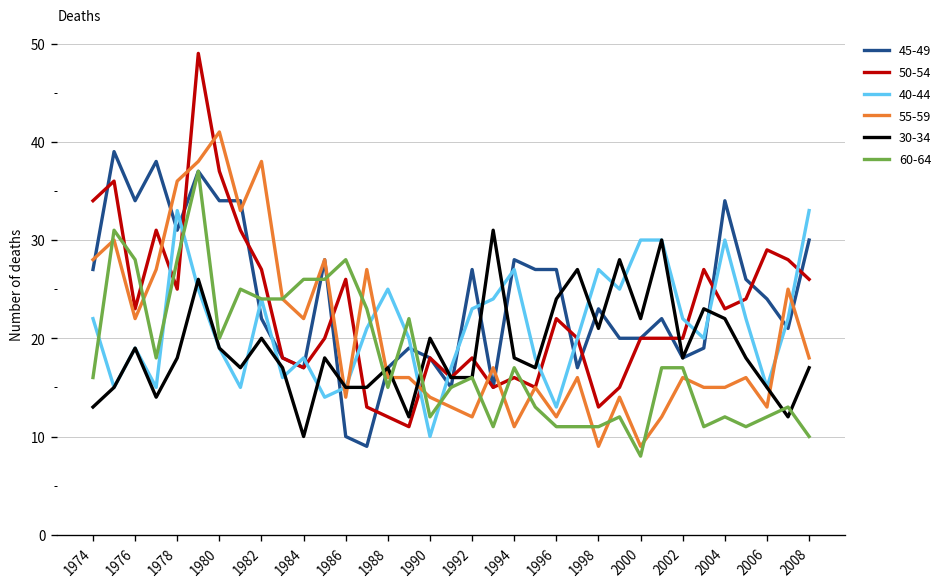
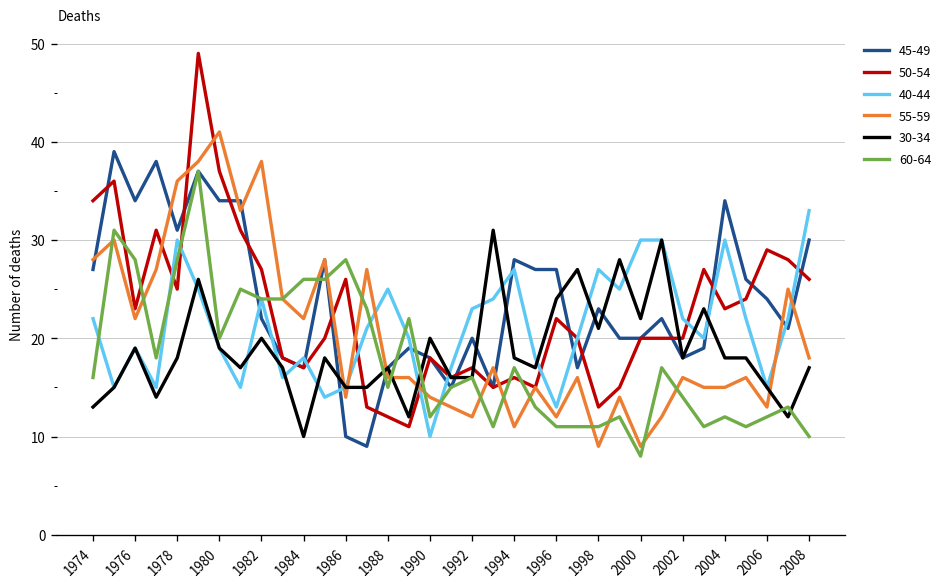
  {
    "45-49": {
      "1974": 27,
      "1976": 34,
      "1978": 31,
      "1980": 34,
      "1982": 22,
      "1986": 10,
-     "1992": 27,
+     "1992": 20,
      "1994": 28,
      "1996": 27,
      "1998": 23,
      "2004": 34,
      "2006": 24,
      "2008": 30
    },
    "50-54": {
      "1974": 34,
      "1976": 23,
      "1978": 25,
      "1980": 37,
      "1982": 27,
      "1986": 26,
      "1988": 12,
-     "1992": 18,
+     "1992": 17,
      "1994": 16,
      "1996": 22,
      "1998": 13,
      "2002": 20,
      "2004": 23,
      "2006": 29,
      "2008": 26
    },
    "40-44": {
      "1974": 22,
-     "1978": 33,
+     "1978": 30,
      "1984": 18,
      "1988": 25,
      "1990": 10,
      "1992": 23,
      "1994": 27,
      "1996": 13,
      "1998": 27,
      "2000": 30,
      "2002": 22,
      "2004": 30,
      "2008": 33
    },
    "55-59": {
      "1974": 28,
      "1976": 22,
      "1978": 36,
      "1980": 41,
      "1982": 38,
      "1984": 22,
      "1986": 14,
      "1988": 16,
      "1990": 14,
      "1992": 12,
      "1994": 11,
      "1996": 12,
      "1998": 9,
      "2000": 9,
      "2002": 16,
      "2004": 15,
      "2006": 13,
      "2008": 18
    },
    "30-34": {
      "1974": 13,
      "1978": 18,
      "1982": 20,
      "1984": 10,
      "1990": 20,
      "1994": 18,
      "1996": 24,
      "1998": 21,
      "2000": 22,
-     "2004": 22,
+     "2004": 18,
      "2008": 17
    },
    "60-64": {
      "1974": 16,
      "1976": 28,
      "1978": 28,
      "1980": 20,
      "1984": 26,
      "1986": 28,
      "1988": 15,
      "1990": 12,
      "1994": 17,
      "1996": 11,
      "1998": 11,
      "2000": 8,
-     "2002": 17,
+     "2002": 14,
      "2004": 12,
      "2006": 12,
      "2008": 10
    }
  }
